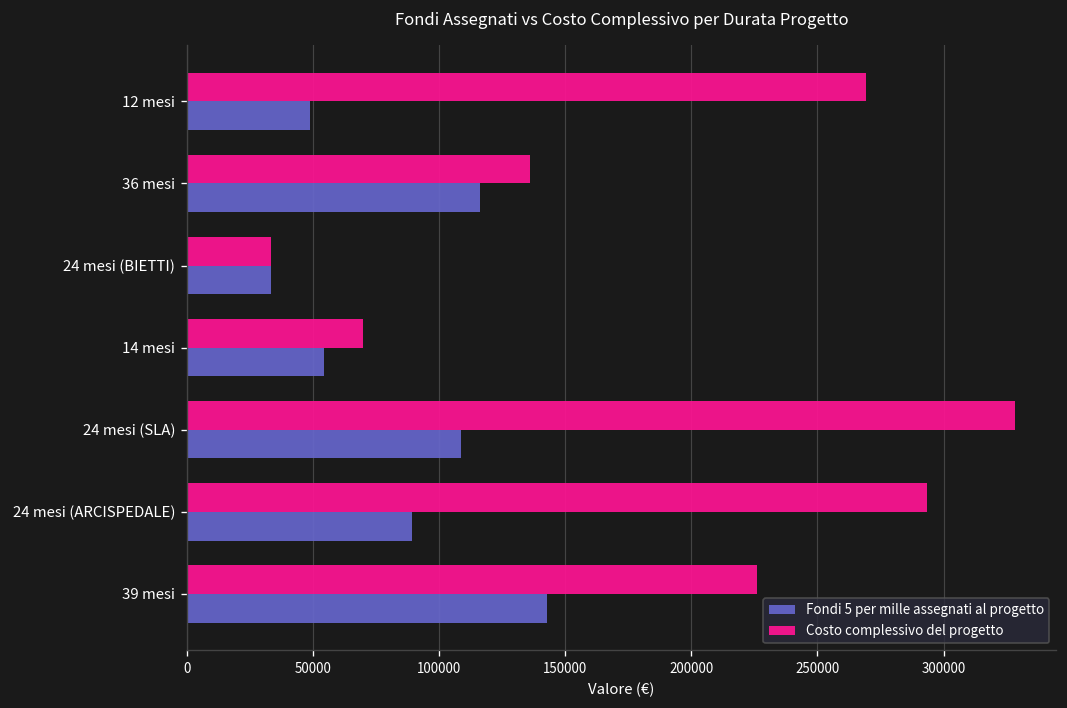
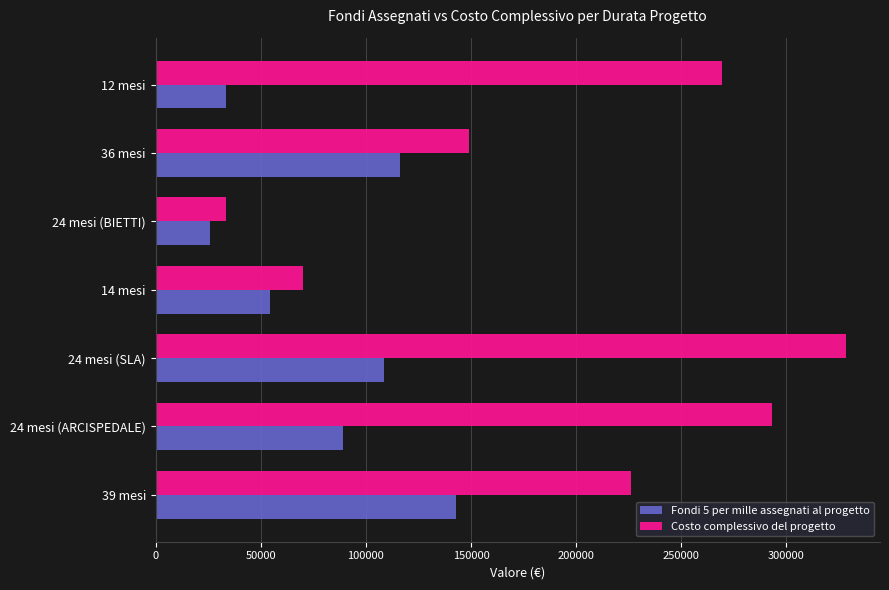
  {
    "Fondi 5 per mille assegnati al progetto": {
-     "12 mesi": 49000,
+     "12 mesi": 34000,
      "36 mesi": 116000,
-     "24 mesi (BIETTI)": 33000,
+     "24 mesi (BIETTI)": 26000,
      "14 mesi": 54000,
      "24 mesi (SLA)": 109000,
      "24 mesi (ARCISPEDALE)": 89000,
      "39 mesi": 143000
    },
    "Costo complessivo del progetto": {
      "12 mesi": 269000,
-     "36 mesi": 136000,
+     "36 mesi": 149000,
      "24 mesi (BIETTI)": 33000,
      "14 mesi": 70000,
      "24 mesi (SLA)": 328000,
      "24 mesi (ARCISPEDALE)": 293000,
      "39 mesi": 226000
    }
  }
